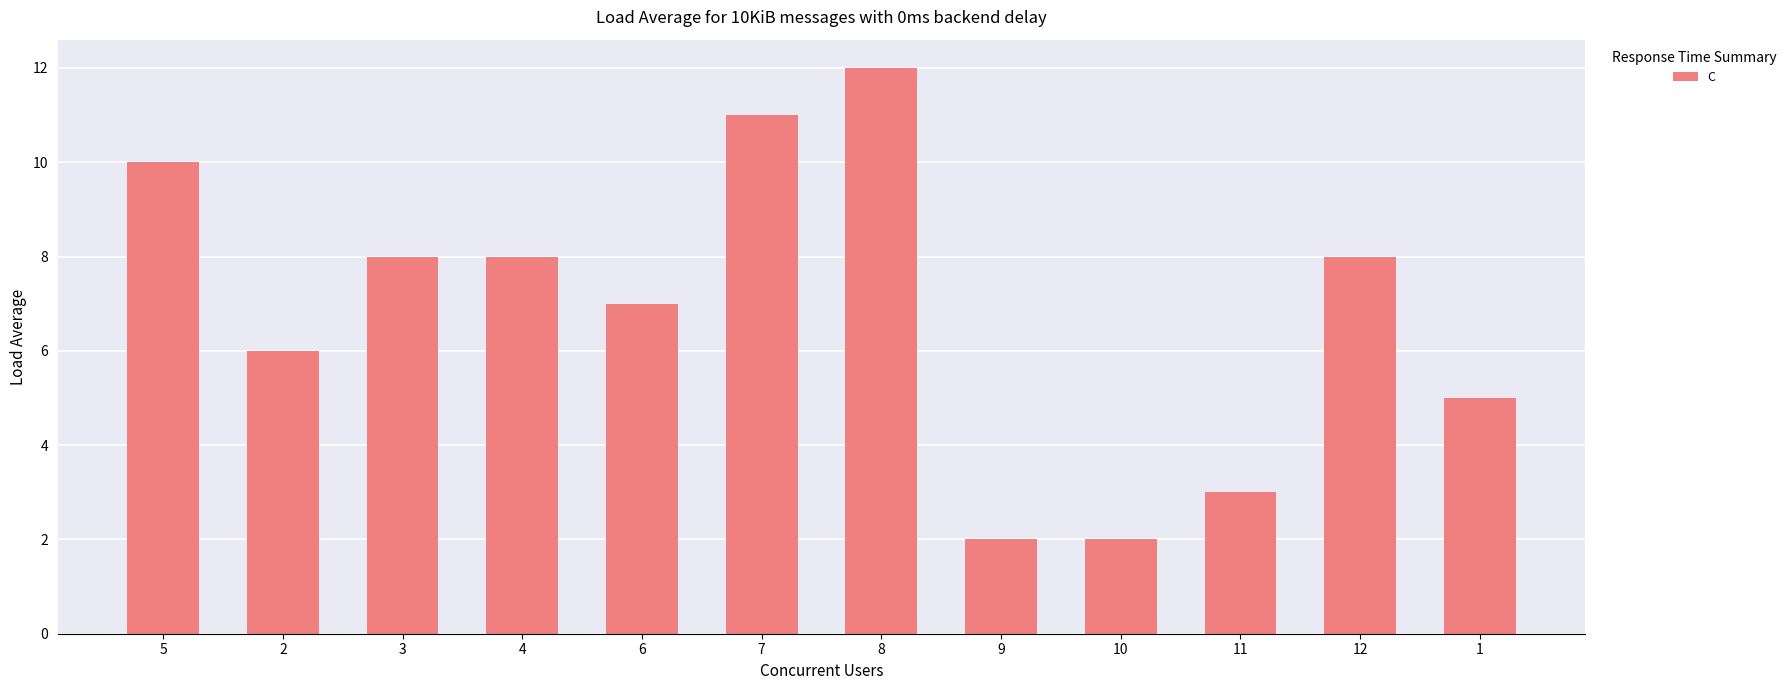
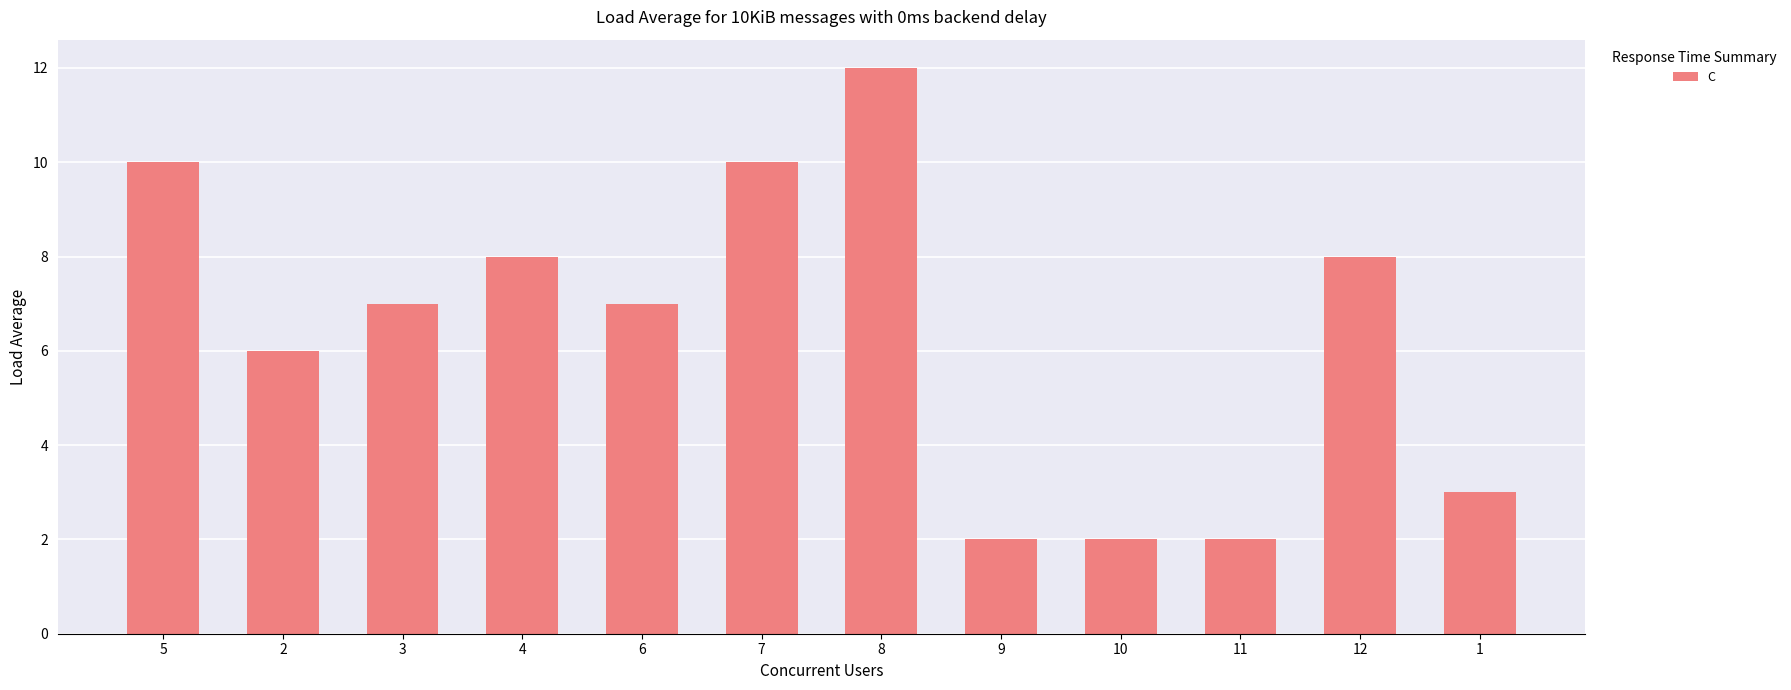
  {
    "5": 10,
    "2": 6,
-   "3": 8,
+   "3": 7,
    "4": 8,
    "6": 7,
-   "7": 11,
+   "7": 10,
    "8": 12,
    "9": 2,
    "10": 2,
-   "11": 3,
+   "11": 2,
    "12": 8,
-   "1": 5
+   "1": 3
  }
